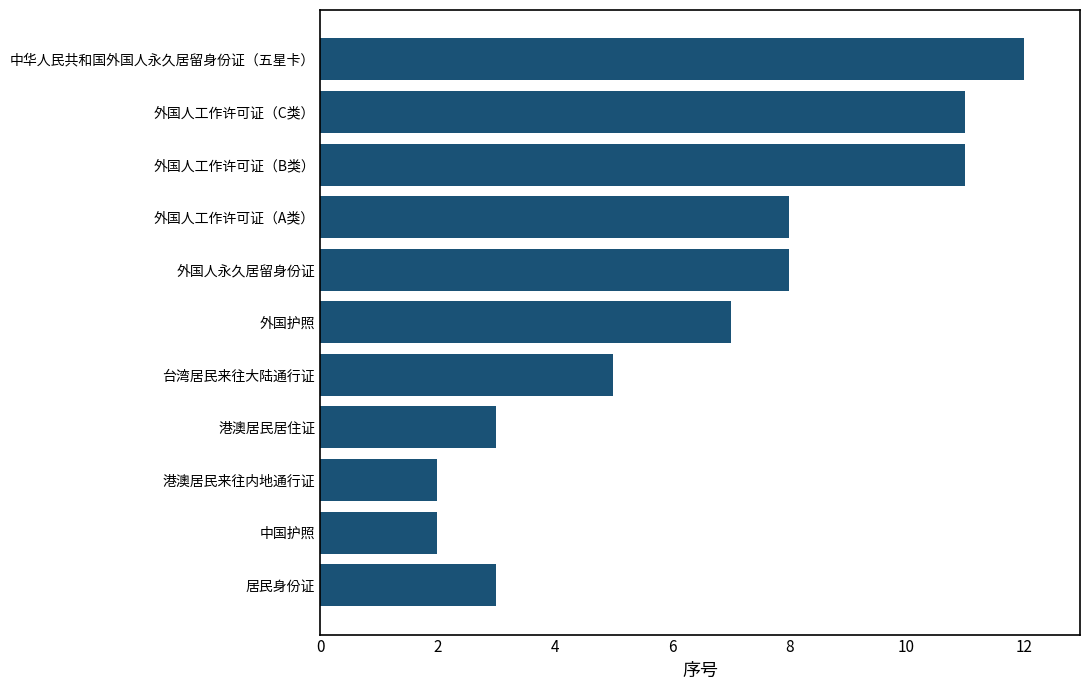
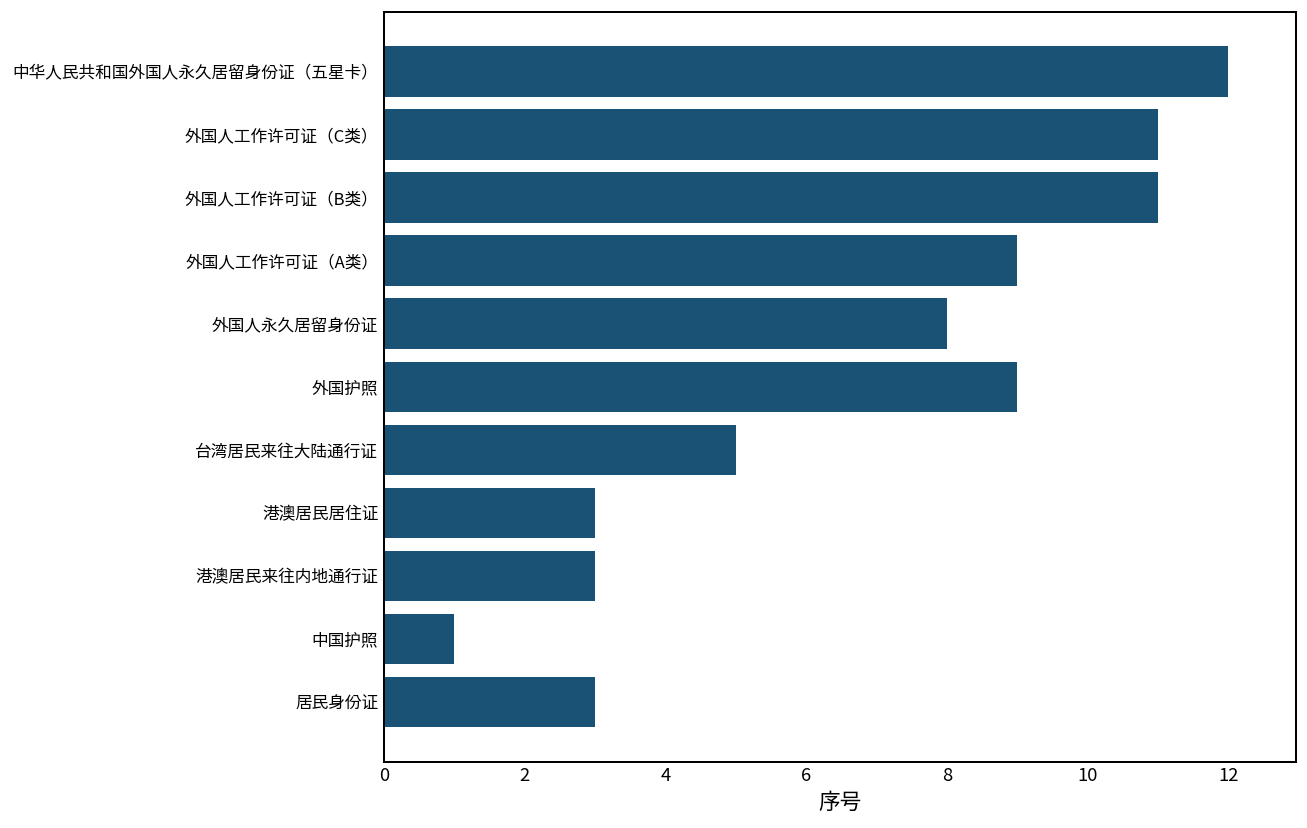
  {
    "中华人民共和国外国人永久居留身份证（五星卡）": 12,
    "外国人工作许可证（C类）": 11,
    "外国人工作许可证（B类）": 11,
-   "外国人工作许可证（A类）": 8,
+   "外国人工作许可证（A类）": 9,
    "外国人永久居留身份证": 8,
-   "外国护照": 7,
+   "外国护照": 9,
    "台湾居民来往大陆通行证": 5,
    "港澳居民居住证": 3,
-   "港澳居民来往内地通行证": 2,
-   "中国护照": 2,
+   "港澳居民来往内地通行证": 3,
+   "中国护照": 1,
    "居民身份证": 3
  }
